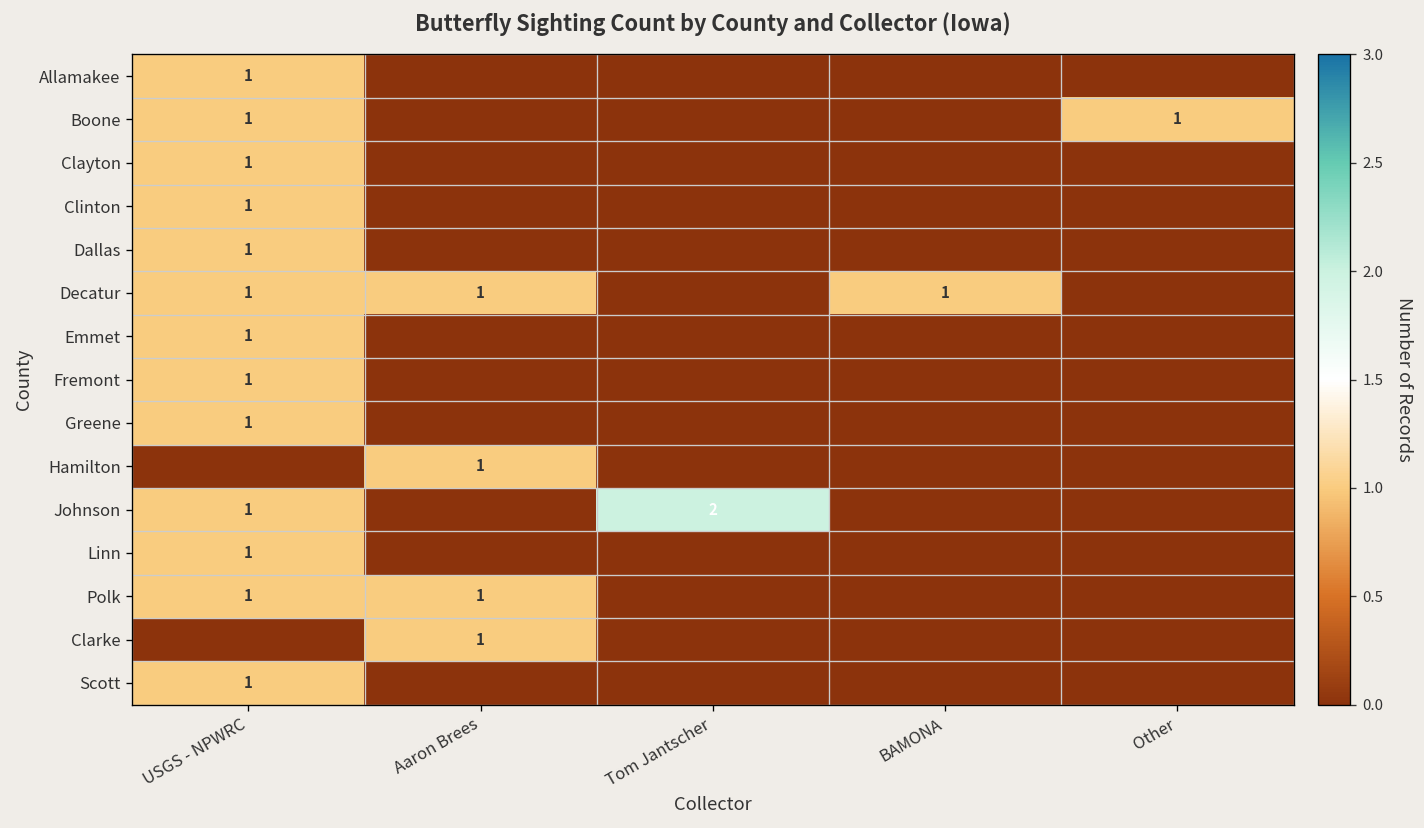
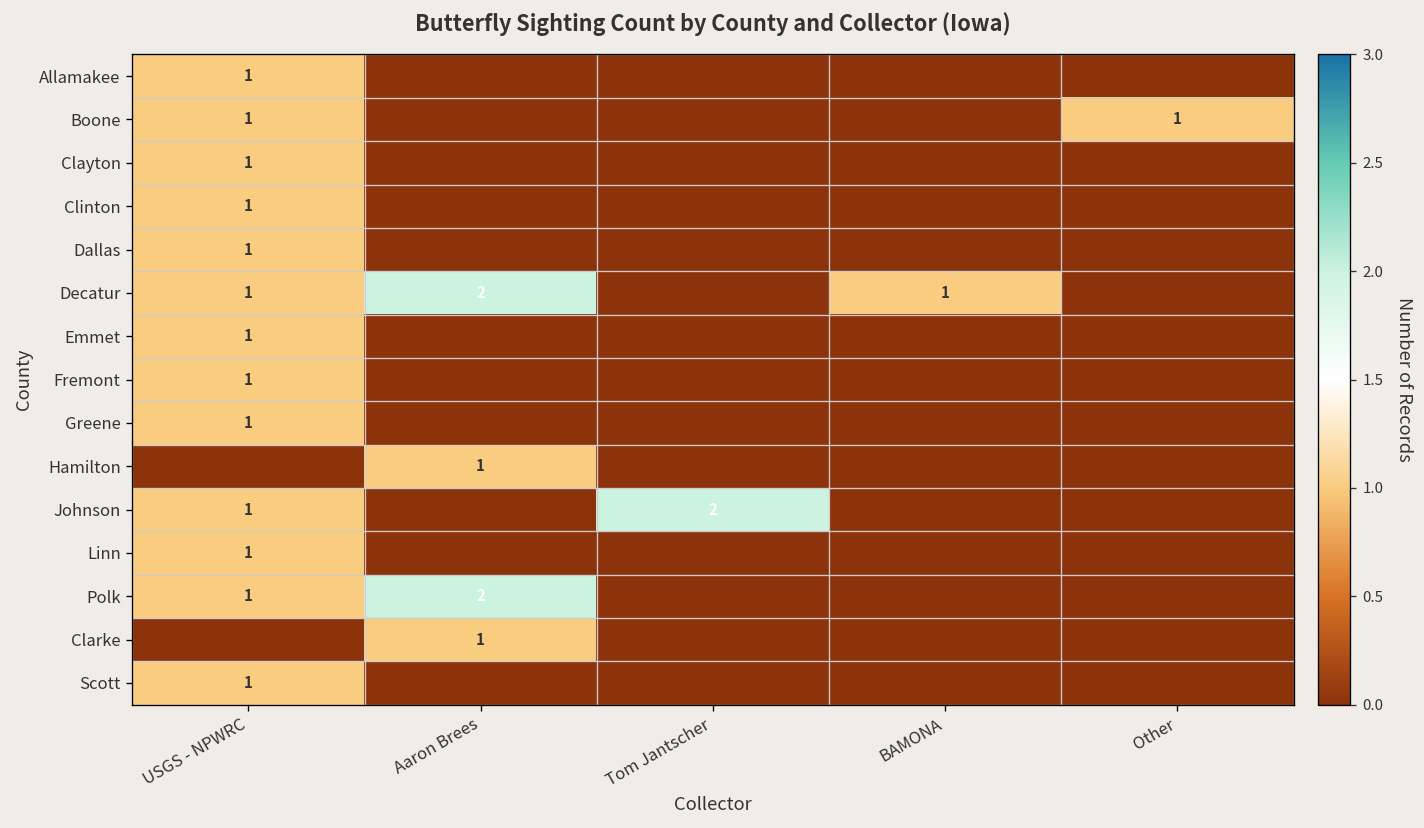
  {
    "Allamakee": {
      "USGS - NPWRC": 1
    },
    "Boone": {
      "USGS - NPWRC": 1,
      "Other": 1
    },
    "Clayton": {
      "USGS - NPWRC": 1
    },
    "Clinton": {
      "USGS - NPWRC": 1
    },
    "Dallas": {
      "USGS - NPWRC": 1
    },
    "Decatur": {
      "USGS - NPWRC": 1,
-     "Aaron Brees": 1,
+     "Aaron Brees": 2,
      "BAMONA": 1
    },
    "Emmet": {
      "USGS - NPWRC": 1
    },
    "Fremont": {
      "USGS - NPWRC": 1
    },
    "Greene": {
      "USGS - NPWRC": 1
    },
    "Hamilton": {
      "Aaron Brees": 1
    },
    "Johnson": {
      "USGS - NPWRC": 1,
      "Tom Jantscher": 2
    },
    "Linn": {
      "USGS - NPWRC": 1
    },
    "Polk": {
      "USGS - NPWRC": 1,
-     "Aaron Brees": 1
+     "Aaron Brees": 2
    },
    "Clarke": {
      "Aaron Brees": 1
    },
    "Scott": {
      "USGS - NPWRC": 1
    }
  }
